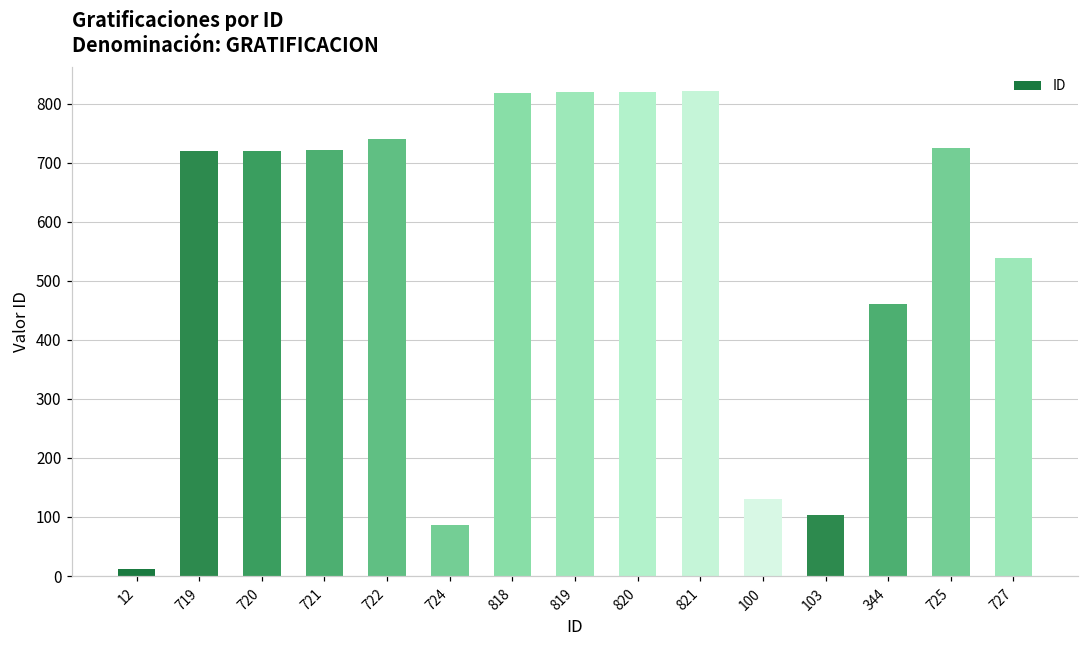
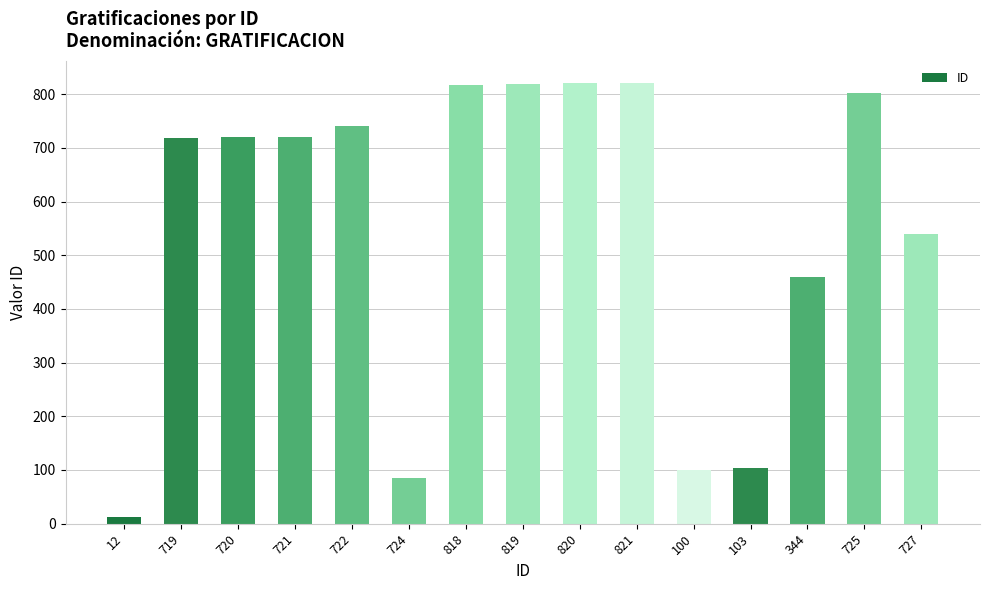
  {
    "12": 10,
    "719": 720,
    "720": 720,
    "721": 720,
    "722": 740,
    "724": 90,
    "818": 820,
    "819": 820,
    "820": 820,
    "821": 820,
-   "100": 130,
+   "100": 100,
    "103": 100,
    "344": 460,
-   "725": 730,
+   "725": 800,
    "727": 540
  }
